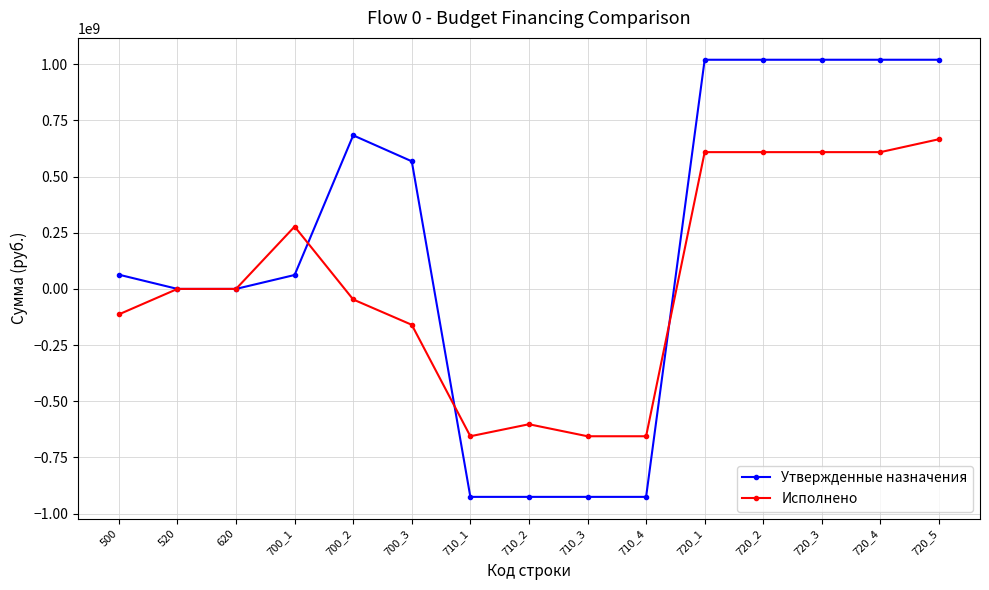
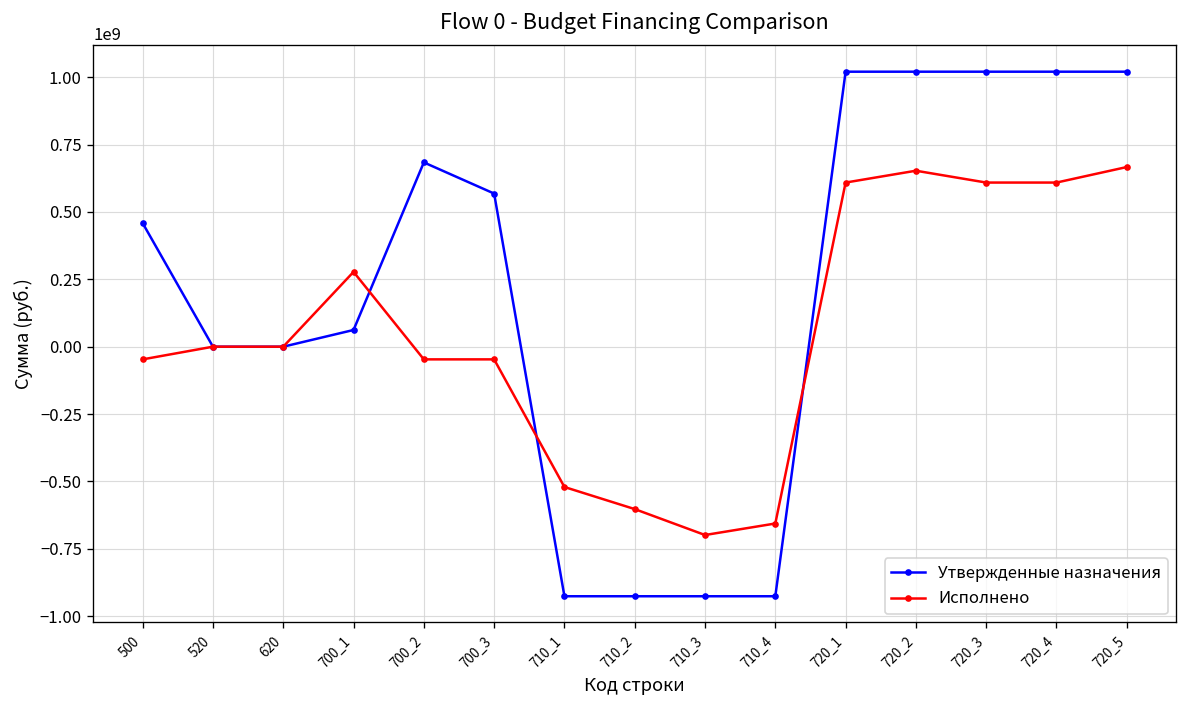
  {
    "Утвержденные назначения": {
-     "500": 60000000,
+     "500": 460000000,
      "700_1": 60000000,
      "700_2": 680000000,
      "700_3": 570000000,
      "710_1": -930000000,
      "710_2": -930000000,
      "710_3": -930000000,
      "710_4": -930000000,
      "720_1": 1020000000,
      "720_2": 1020000000,
      "720_3": 1020000000,
      "720_4": 1020000000,
      "720_5": 1020000000
    },
    "Исполнено": {
-     "500": -110000000,
+     "500": -50000000,
      "700_1": 280000000,
      "700_2": -50000000,
-     "700_3": -160000000,
-     "710_1": -660000000,
+     "700_3": -50000000,
+     "710_1": -520000000,
      "710_2": -600000000,
-     "710_3": -660000000,
+     "710_3": -700000000,
      "710_4": -660000000,
      "720_1": 610000000,
-     "720_2": 610000000,
+     "720_2": 650000000,
      "720_3": 610000000,
      "720_4": 610000000,
      "720_5": 670000000
    }
  }
